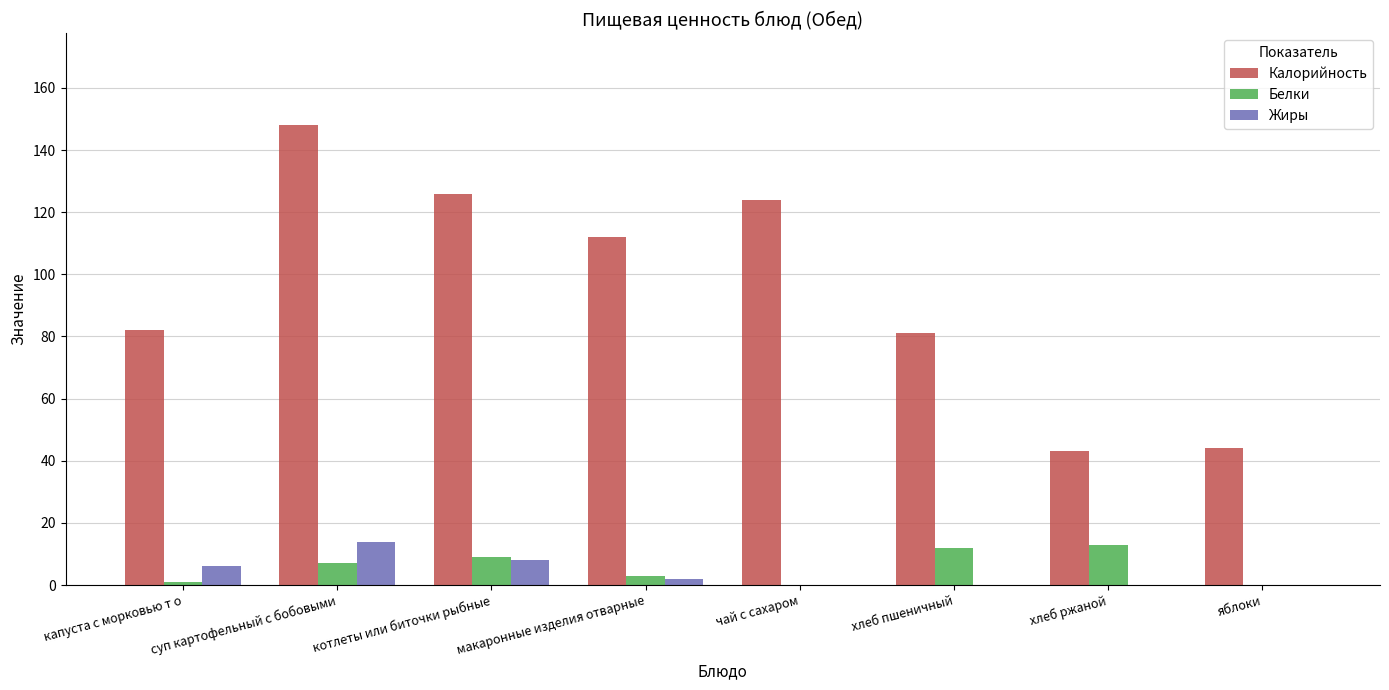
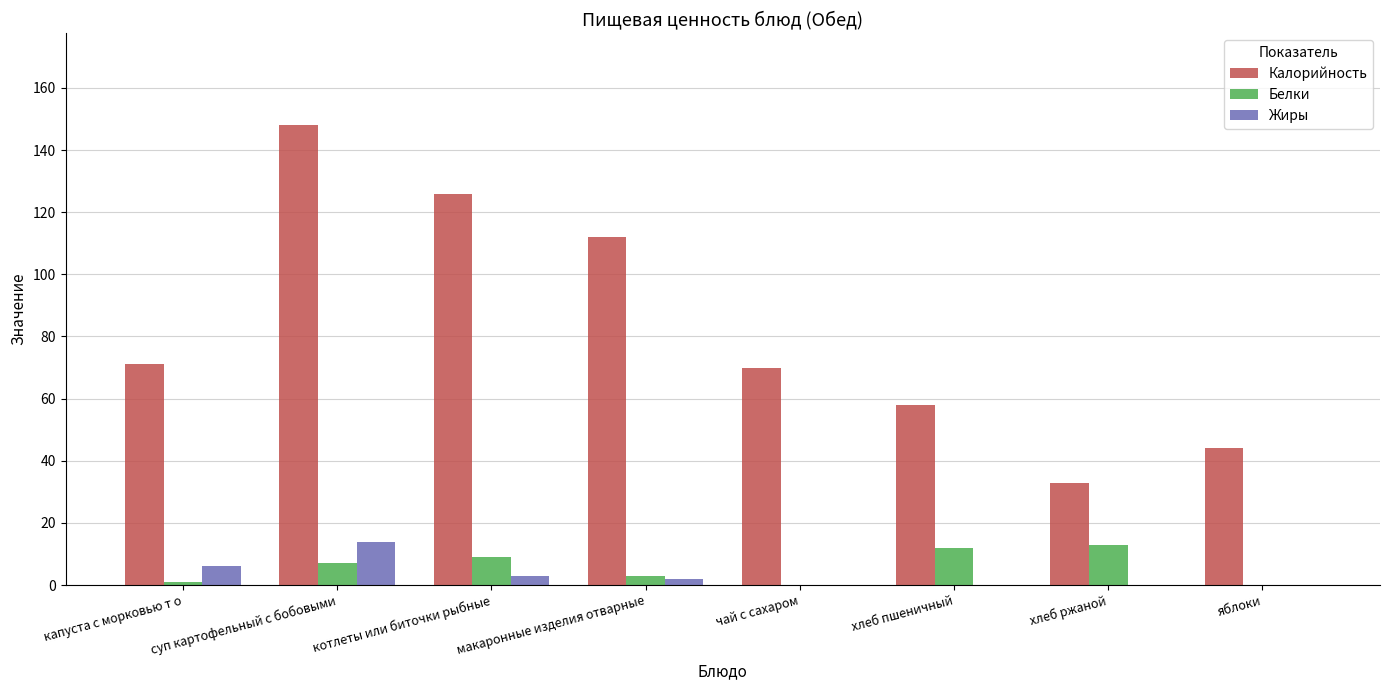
  {
    "Калорийность": {
-     "капуста с морковью т о": 82,
+     "капуста с морковью т о": 71,
      "суп картофельный с бобовыми": 148,
      "котлеты или биточки рыбные": 126,
      "макаронные изделия отварные": 112,
-     "чай с сахаром": 124,
-     "хлеб пшеничный": 81,
-     "хлеб ржаной": 43,
+     "чай с сахаром": 70,
+     "хлеб пшеничный": 58,
+     "хлеб ржаной": 33,
      "яблоки": 44
    },
    "Белки": {
      "капуста с морковью т о": 1,
      "суп картофельный с бобовыми": 7,
      "котлеты или биточки рыбные": 9,
      "макаронные изделия отварные": 3,
      "чай с сахаром": 0,
      "хлеб пшеничный": 12,
      "хлеб ржаной": 13,
      "яблоки": 0
    },
    "Жиры": {
      "капуста с морковью т о": 6,
      "суп картофельный с бобовыми": 14,
-     "котлеты или биточки рыбные": 8,
+     "котлеты или биточки рыбные": 3,
      "макаронные изделия отварные": 2,
      "чай с сахаром": 0,
      "хлеб пшеничный": 0,
      "хлеб ржаной": 0,
      "яблоки": 0
    }
  }
